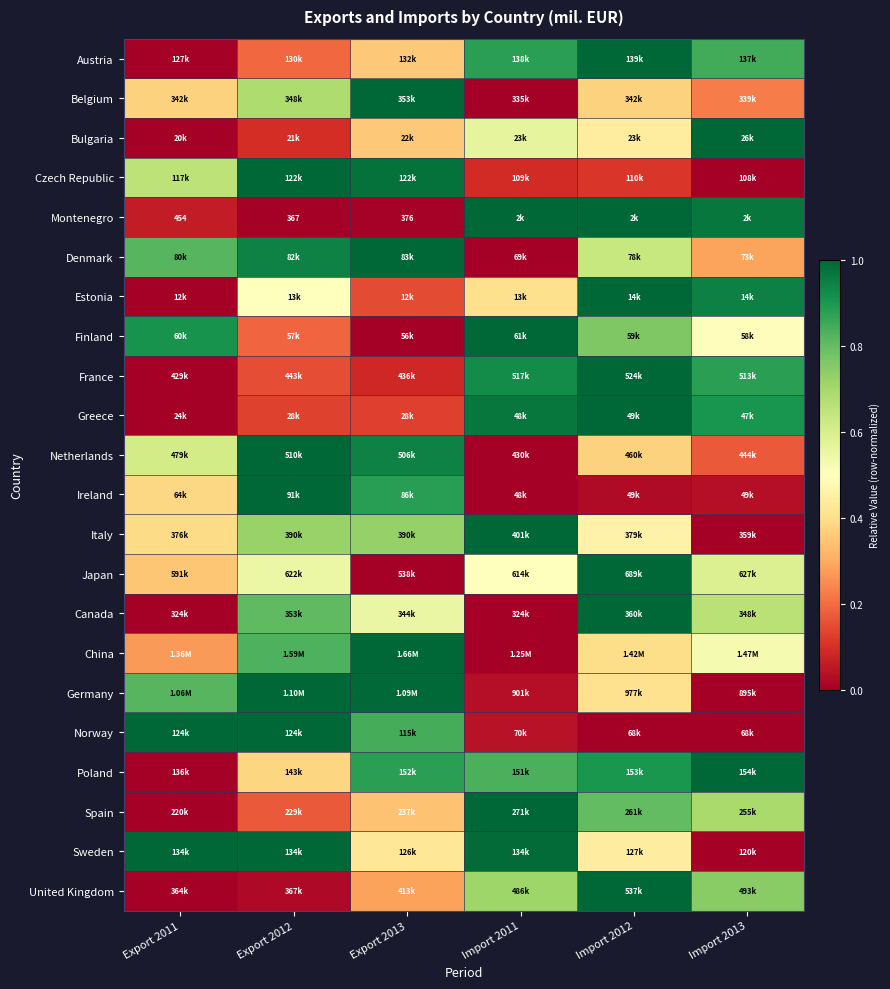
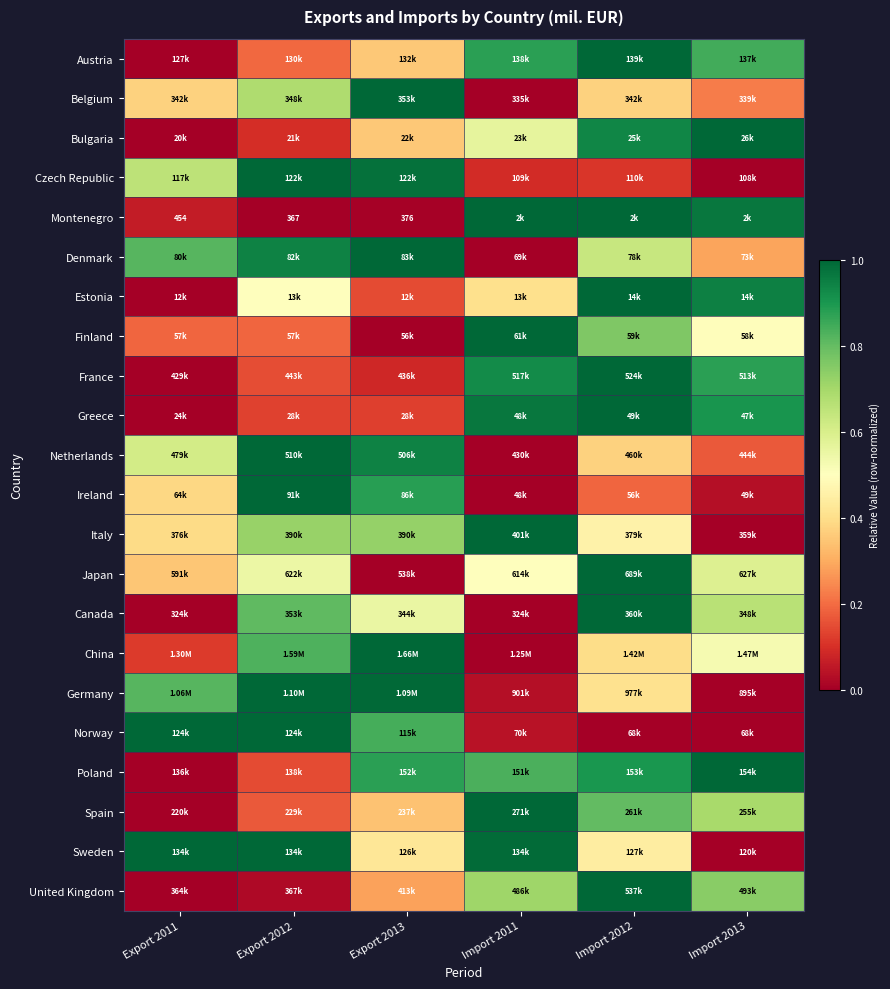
  {
    "Austria": {
      "Export 2011": "127k",
      "Export 2012": "130k",
      "Export 2013": "132k",
      "Import 2011": "138k",
      "Import 2012": "139k",
      "Import 2013": "137k"
    },
    "Belgium": {
      "Export 2011": "342k",
      "Export 2012": "348k",
      "Export 2013": "353k",
      "Import 2011": "335k",
      "Import 2012": "342k",
      "Import 2013": "339k"
    },
    "Bulgaria": {
      "Export 2011": "20k",
      "Export 2012": "21k",
      "Export 2013": "22k",
      "Import 2011": "23k",
-     "Import 2012": "23k",
+     "Import 2012": "25k",
      "Import 2013": "26k"
    },
    "Czech Republic": {
      "Export 2011": "117k",
      "Export 2012": "122k",
      "Export 2013": "122k",
      "Import 2011": "109k",
      "Import 2012": "110k",
      "Import 2013": "108k"
    },
    "Montenegro": {
      "Export 2011": "454",
      "Export 2012": "367",
      "Export 2013": "376",
      "Import 2011": "2k",
      "Import 2012": "2k",
      "Import 2013": "2k"
    },
    "Denmark": {
      "Export 2011": "80k",
      "Export 2012": "82k",
      "Export 2013": "83k",
      "Import 2011": "69k",
      "Import 2012": "78k",
      "Import 2013": "73k"
    },
    "Estonia": {
      "Export 2011": "12k",
      "Export 2012": "13k",
      "Export 2013": "12k",
      "Import 2011": "13k",
      "Import 2012": "14k",
      "Import 2013": "14k"
    },
    "Finland": {
-     "Export 2011": "60k",
+     "Export 2011": "57k",
      "Export 2012": "57k",
      "Export 2013": "56k",
      "Import 2011": "61k",
      "Import 2012": "59k",
      "Import 2013": "58k"
    },
    "France": {
      "Export 2011": "429k",
      "Export 2012": "443k",
      "Export 2013": "436k",
      "Import 2011": "517k",
      "Import 2012": "524k",
      "Import 2013": "513k"
    },
    "Greece": {
      "Export 2011": "24k",
      "Export 2012": "28k",
      "Export 2013": "28k",
      "Import 2011": "48k",
      "Import 2012": "49k",
      "Import 2013": "47k"
    },
    "Netherlands": {
      "Export 2011": "479k",
      "Export 2012": "510k",
      "Export 2013": "506k",
      "Import 2011": "430k",
      "Import 2012": "460k",
      "Import 2013": "444k"
    },
    "Ireland": {
      "Export 2011": "64k",
      "Export 2012": "91k",
      "Export 2013": "86k",
      "Import 2011": "48k",
-     "Import 2012": "49k",
+     "Import 2012": "56k",
      "Import 2013": "49k"
    },
    "Italy": {
      "Export 2011": "376k",
      "Export 2012": "390k",
      "Export 2013": "390k",
      "Import 2011": "401k",
      "Import 2012": "379k",
      "Import 2013": "359k"
    },
    "Japan": {
      "Export 2011": "591k",
      "Export 2012": "622k",
      "Export 2013": "538k",
      "Import 2011": "614k",
      "Import 2012": "689k",
      "Import 2013": "627k"
    },
    "Canada": {
      "Export 2011": "324k",
      "Export 2012": "353k",
      "Export 2013": "344k",
      "Import 2011": "324k",
      "Import 2012": "360k",
      "Import 2013": "348k"
    },
    "China": {
-     "Export 2011": "1.36M",
+     "Export 2011": "1.30M",
      "Export 2012": "1.59M",
      "Export 2013": "1.66M",
      "Import 2011": "1.25M",
      "Import 2012": "1.42M",
      "Import 2013": "1.47M"
    },
    "Germany": {
      "Export 2011": "1.06M",
      "Export 2012": "1.10M",
      "Export 2013": "1.09M",
      "Import 2011": "901k",
      "Import 2012": "977k",
      "Import 2013": "895k"
    },
    "Norway": {
      "Export 2011": "124k",
      "Export 2012": "124k",
      "Export 2013": "115k",
      "Import 2011": "70k",
      "Import 2012": "68k",
      "Import 2013": "68k"
    },
    "Poland": {
      "Export 2011": "136k",
-     "Export 2012": "143k",
+     "Export 2012": "138k",
      "Export 2013": "152k",
      "Import 2011": "151k",
      "Import 2012": "153k",
      "Import 2013": "154k"
    },
    "Spain": {
      "Export 2011": "220k",
      "Export 2012": "229k",
      "Export 2013": "237k",
      "Import 2011": "271k",
      "Import 2012": "261k",
      "Import 2013": "255k"
    },
    "Sweden": {
      "Export 2011": "134k",
      "Export 2012": "134k",
      "Export 2013": "126k",
      "Import 2011": "134k",
      "Import 2012": "127k",
      "Import 2013": "120k"
    },
    "United Kingdom": {
      "Export 2011": "364k",
      "Export 2012": "367k",
      "Export 2013": "413k",
      "Import 2011": "486k",
      "Import 2012": "537k",
      "Import 2013": "493k"
    }
  }
